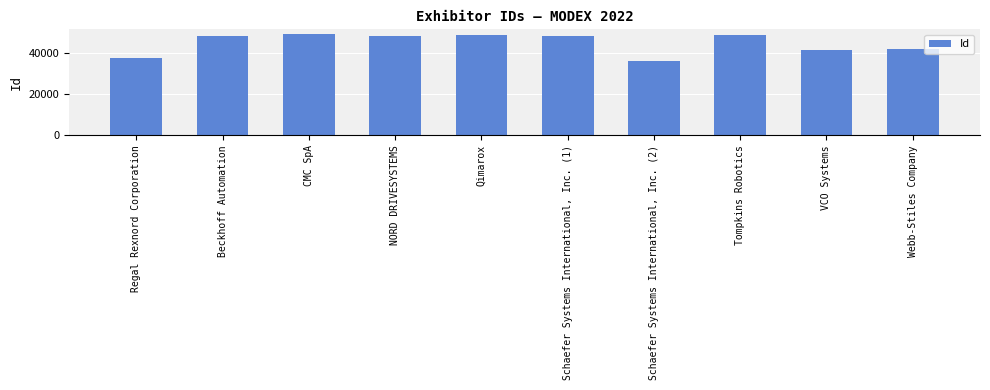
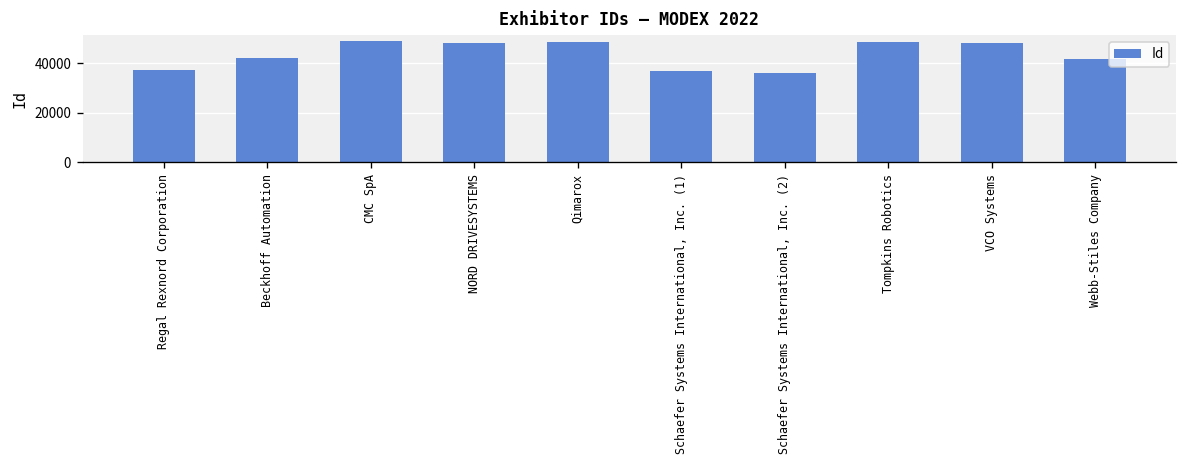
  {
    "Regal Rexnord Corporation": 37000,
-   "Beckhoff Automation": 48000,
+   "Beckhoff Automation": 42000,
    "CMC SpA": 49000,
    "NORD DRIVESYSTEMS": 48000,
    "Qimarox": 49000,
-   "Schaefer Systems International, Inc. (1)": 48000,
+   "Schaefer Systems International, Inc. (1)": 37000,
    "Schaefer Systems International, Inc. (2)": 36000,
    "Tompkins Robotics": 49000,
-   "VCO Systems": 41000,
+   "VCO Systems": 48000,
    "Webb-Stiles Company": 42000
  }
